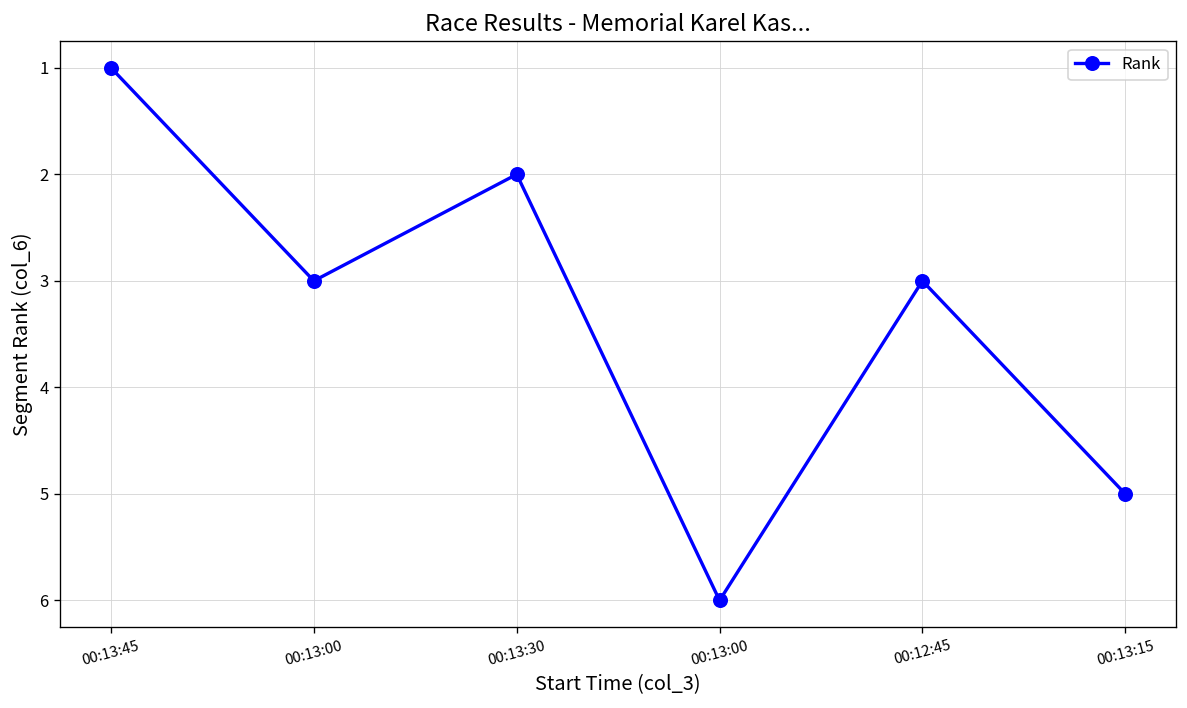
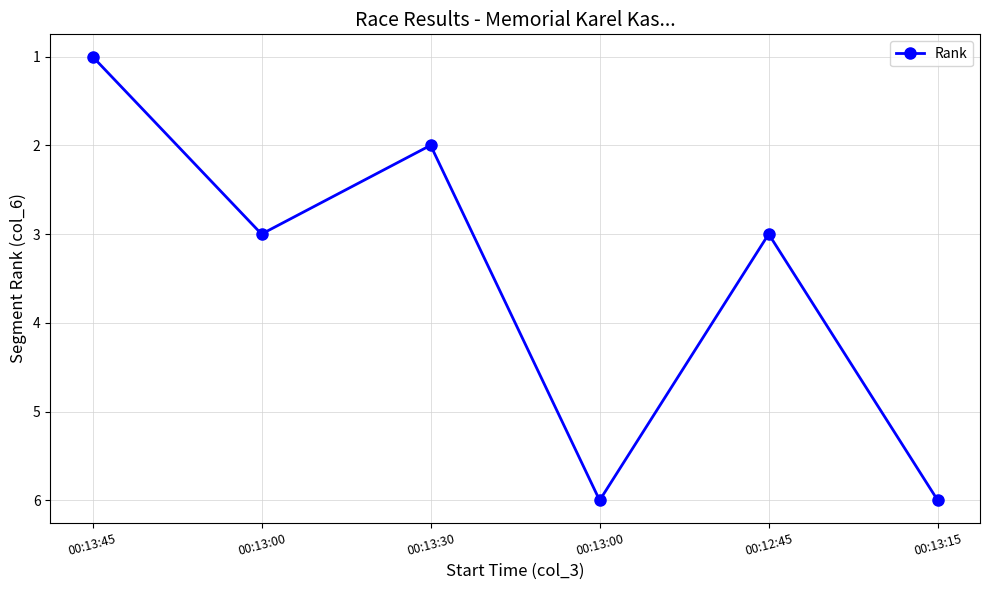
  {
    "00:13:45": 1,
    "00:13:30": 2,
    "00:12:45": 3,
-   "00:13:15": 5
+   "00:13:15": 6
  }
